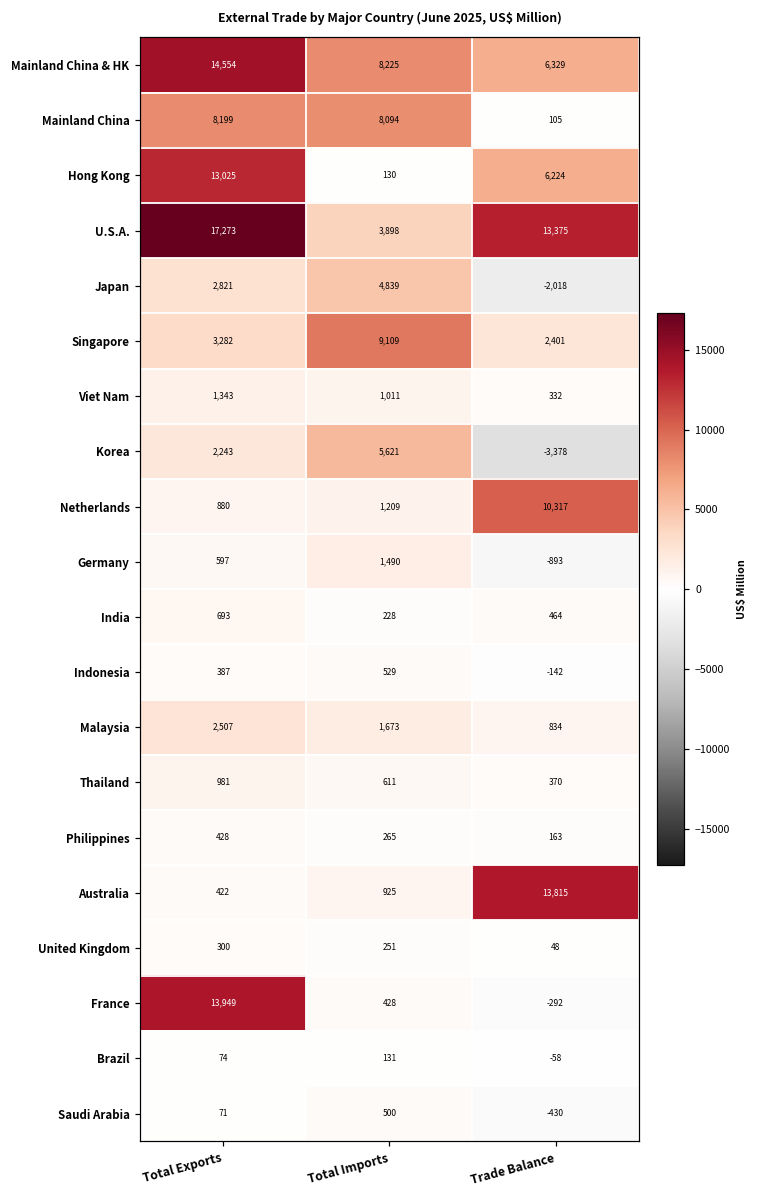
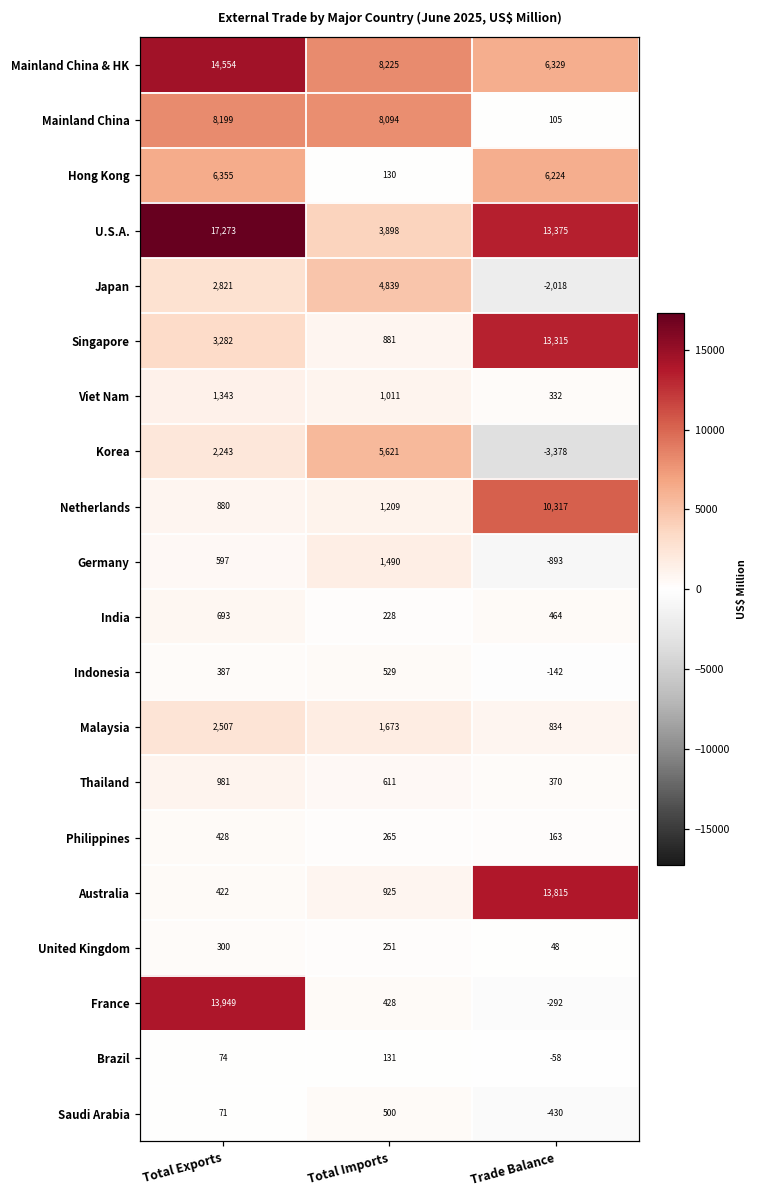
  {
    "Mainland China & HK": {
      "Total Exports": "14,554",
      "Total Imports": "8,225",
      "Trade Balance": "6,329"
    },
    "Mainland China": {
      "Total Exports": "8,199",
      "Total Imports": "8,094",
      "Trade Balance": "105"
    },
    "Hong Kong": {
-     "Total Exports": "13,025",
+     "Total Exports": "6,355",
      "Total Imports": "130",
      "Trade Balance": "6,224"
    },
    "U.S.A.": {
      "Total Exports": "17,273",
      "Total Imports": "3,898",
      "Trade Balance": "13,375"
    },
    "Japan": {
      "Total Exports": "2,821",
      "Total Imports": "4,839",
      "Trade Balance": "-2,018"
    },
    "Singapore": {
      "Total Exports": "3,282",
-     "Total Imports": "9,109",
-     "Trade Balance": "2,401"
+     "Total Imports": "881",
+     "Trade Balance": "13,315"
    },
    "Viet Nam": {
      "Total Exports": "1,343",
      "Total Imports": "1,011",
      "Trade Balance": "332"
    },
    "Korea": {
      "Total Exports": "2,243",
      "Total Imports": "5,621",
      "Trade Balance": "-3,378"
    },
    "Netherlands": {
      "Total Exports": "880",
      "Total Imports": "1,209",
      "Trade Balance": "10,317"
    },
    "Germany": {
      "Total Exports": "597",
      "Total Imports": "1,490",
      "Trade Balance": "-893"
    },
    "India": {
      "Total Exports": "693",
      "Total Imports": "228",
      "Trade Balance": "464"
    },
    "Indonesia": {
      "Total Exports": "387",
      "Total Imports": "529",
      "Trade Balance": "-142"
    },
    "Malaysia": {
      "Total Exports": "2,507",
      "Total Imports": "1,673",
      "Trade Balance": "834"
    },
    "Thailand": {
      "Total Exports": "981",
      "Total Imports": "611",
      "Trade Balance": "370"
    },
    "Philippines": {
      "Total Exports": "428",
      "Total Imports": "265",
      "Trade Balance": "163"
    },
    "Australia": {
      "Total Exports": "422",
      "Total Imports": "925",
      "Trade Balance": "13,815"
    },
    "United Kingdom": {
      "Total Exports": "300",
      "Total Imports": "251",
      "Trade Balance": "48"
    },
    "France": {
      "Total Exports": "13,949",
      "Total Imports": "428",
      "Trade Balance": "-292"
    },
    "Brazil": {
      "Total Exports": "74",
      "Total Imports": "131",
      "Trade Balance": "-58"
    },
    "Saudi Arabia": {
      "Total Exports": "71",
      "Total Imports": "500",
      "Trade Balance": "-430"
    }
  }
